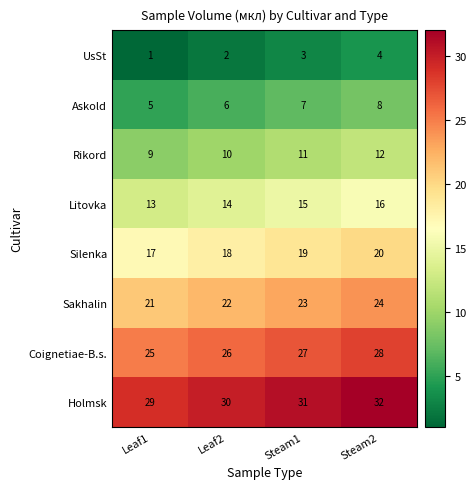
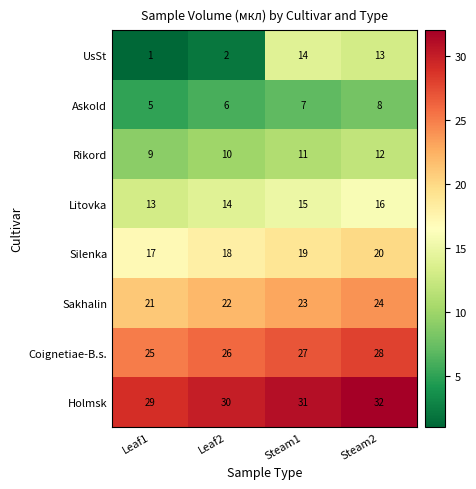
  {
    "UsSt": {
      "Leaf1": 1,
      "Leaf2": 2,
-     "Steam1": 3,
-     "Steam2": 4
+     "Steam1": 14,
+     "Steam2": 13
    },
    "Askold": {
      "Leaf1": 5,
      "Leaf2": 6,
      "Steam1": 7,
      "Steam2": 8
    },
    "Rikord": {
      "Leaf1": 9,
      "Leaf2": 10,
      "Steam1": 11,
      "Steam2": 12
    },
    "Litovka": {
      "Leaf1": 13,
      "Leaf2": 14,
      "Steam1": 15,
      "Steam2": 16
    },
    "Silenka": {
      "Leaf1": 17,
      "Leaf2": 18,
      "Steam1": 19,
      "Steam2": 20
    },
    "Sakhalin": {
      "Leaf1": 21,
      "Leaf2": 22,
      "Steam1": 23,
      "Steam2": 24
    },
    "Coignetiae-B.s.": {
      "Leaf1": 25,
      "Leaf2": 26,
      "Steam1": 27,
      "Steam2": 28
    },
    "Holmsk": {
      "Leaf1": 29,
      "Leaf2": 30,
      "Steam1": 31,
      "Steam2": 32
    }
  }
